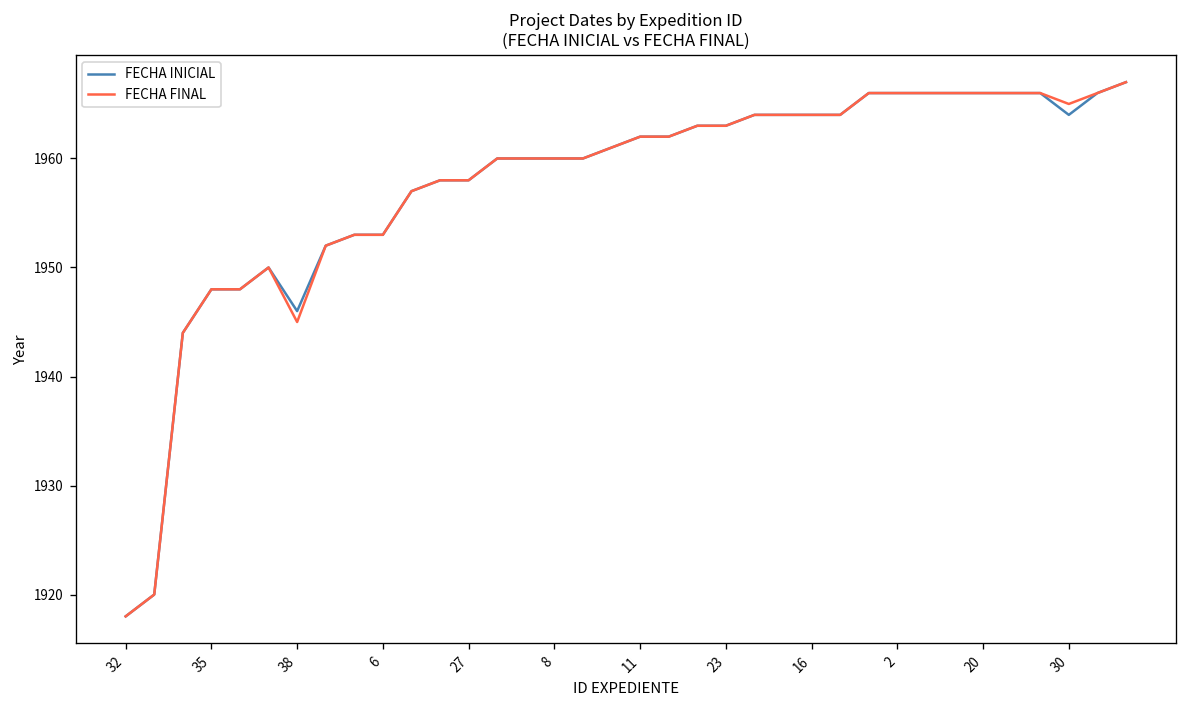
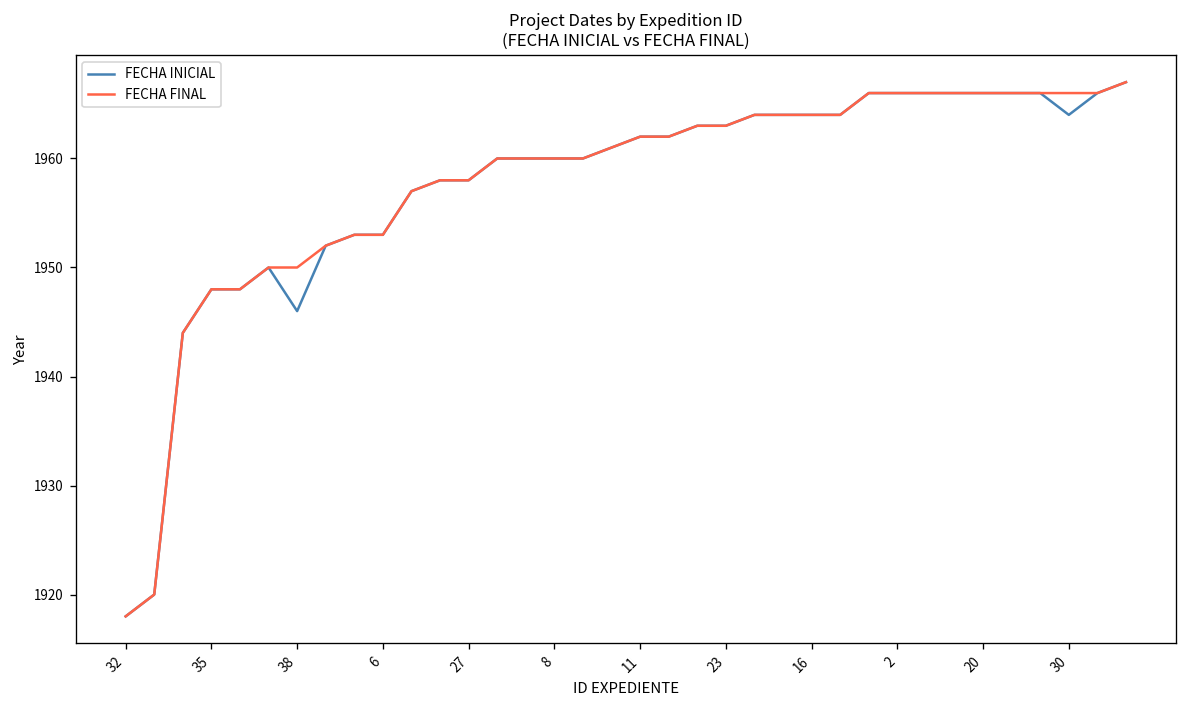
  {
    "FECHA INICIAL": {
      "38": 1946,
      "30": 1964
    },
    "FECHA FINAL": {
-     "38": 1945,
-     "30": 1965
+     "38": 1950,
+     "30": 1966
    }
  }
